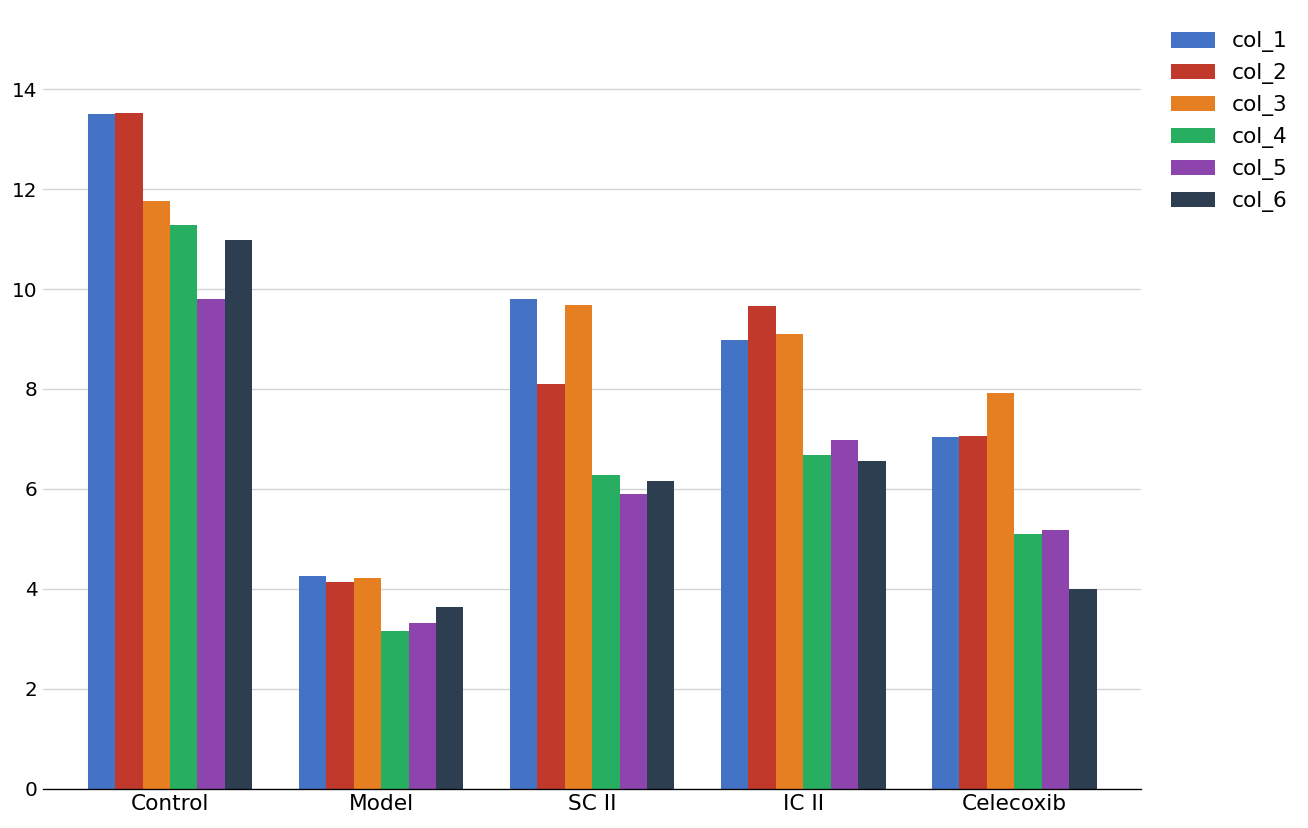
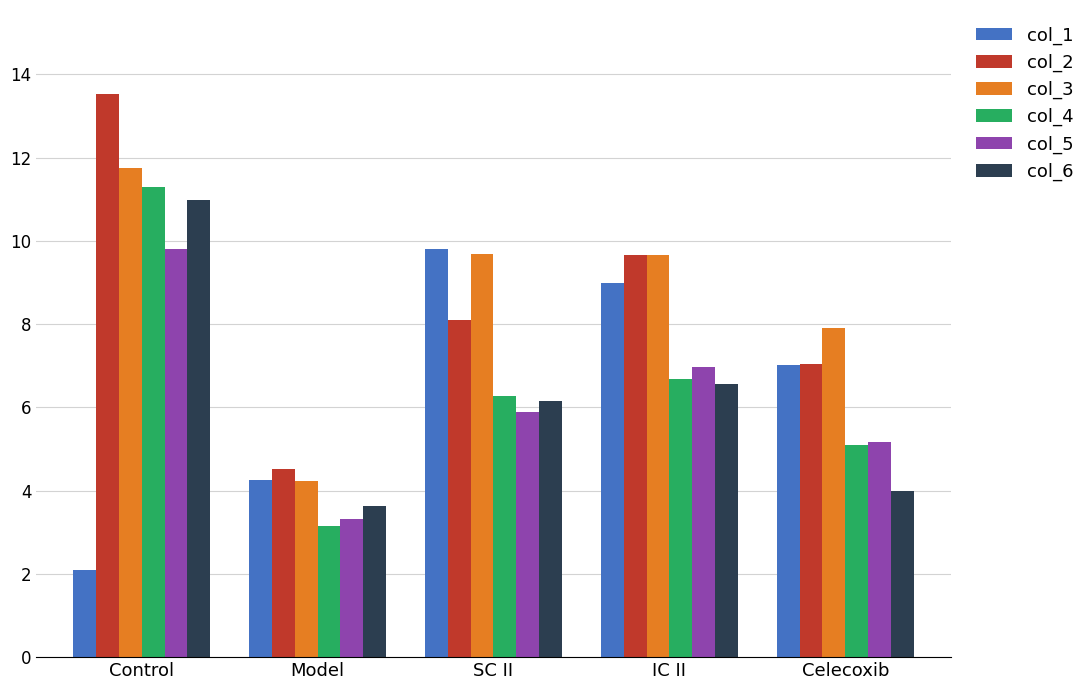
  {
    "col_1": {
-     "Control": 13.5,
+     "Control": 2.1,
      "Model": 4.3,
      "SC II": 9.8,
      "IC II": 9.0,
      "Celecoxib": 7.0
    },
    "col_2": {
      "Control": 13.5,
-     "Model": 4.1,
+     "Model": 4.5,
      "SC II": 8.1,
      "IC II": 9.7,
      "Celecoxib": 7.1
    },
    "col_3": {
      "Control": 11.8,
      "Model": 4.2,
      "SC II": 9.7,
-     "IC II": 9.1,
+     "IC II": 9.7,
      "Celecoxib": 7.9
    },
    "col_4": {
      "Control": 11.3,
      "Model": 3.2,
      "SC II": 6.3,
      "IC II": 6.7,
      "Celecoxib": 5.1
    },
    "col_5": {
      "Control": 9.8,
      "Model": 3.3,
      "SC II": 5.9,
      "IC II": 7.0,
      "Celecoxib": 5.2
    },
    "col_6": {
      "Control": 11.0,
      "Model": 3.6,
      "SC II": 6.2,
      "IC II": 6.6,
      "Celecoxib": 4.0
    }
  }
